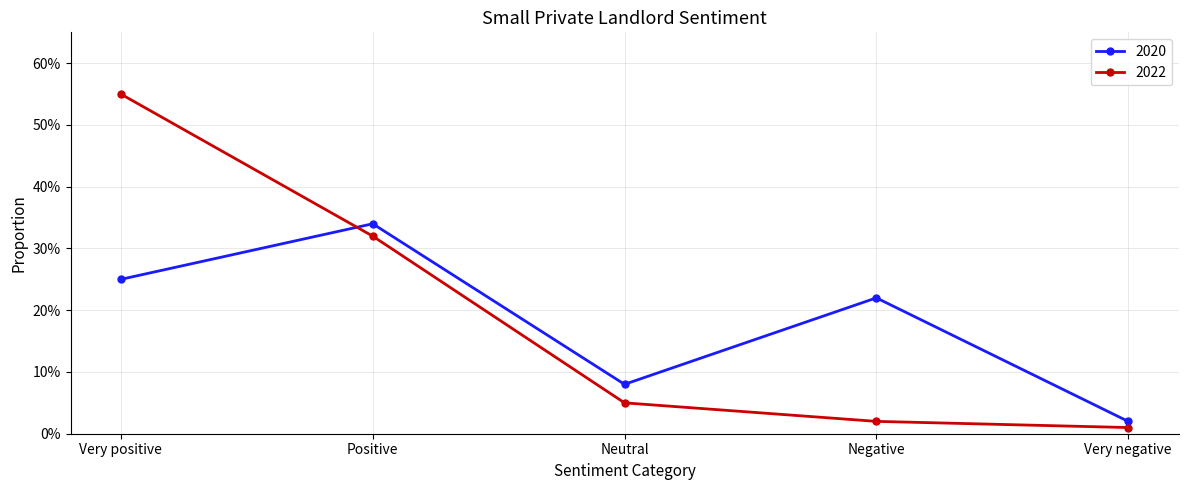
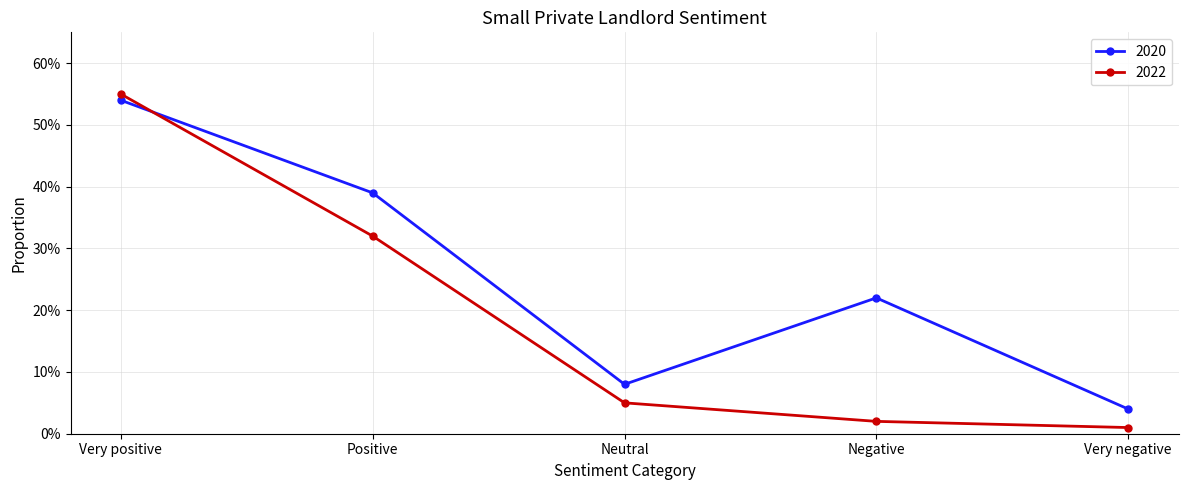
  {
    "2020": {
-     "Very positive": "25%",
-     "Positive": "34%",
+     "Very positive": "54%",
+     "Positive": "39%",
      "Neutral": "8%",
      "Negative": "22%",
-     "Very negative": "2%"
+     "Very negative": "4%"
    },
    "2022": {
      "Very positive": "55%",
      "Positive": "32%",
      "Neutral": "5%",
      "Negative": "2%",
      "Very negative": "1%"
    }
  }
